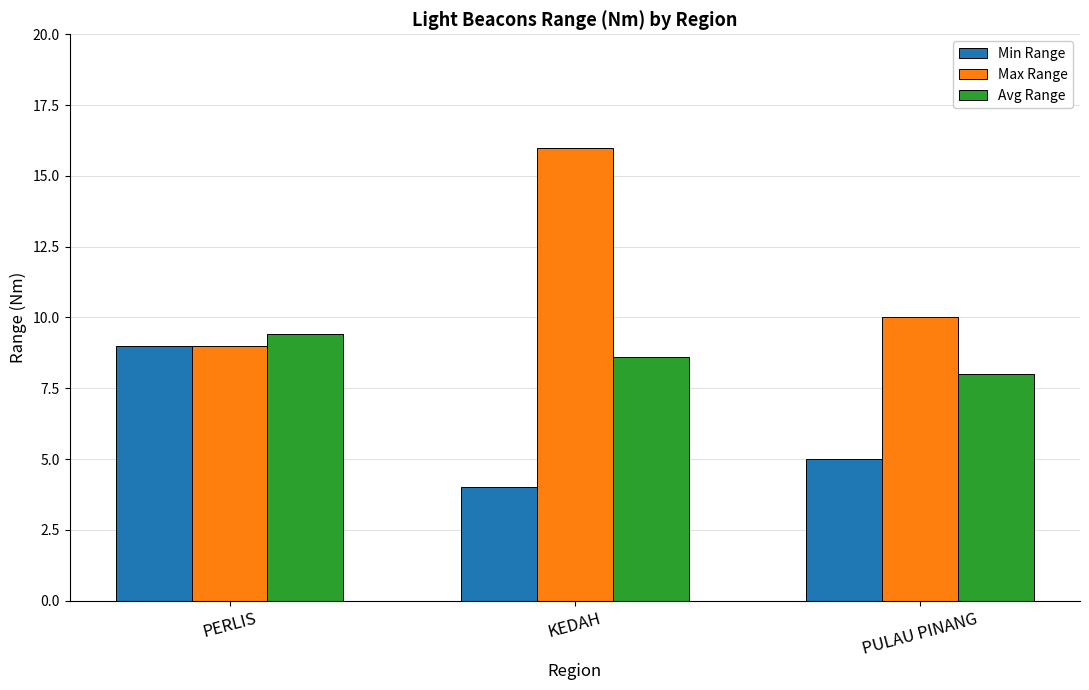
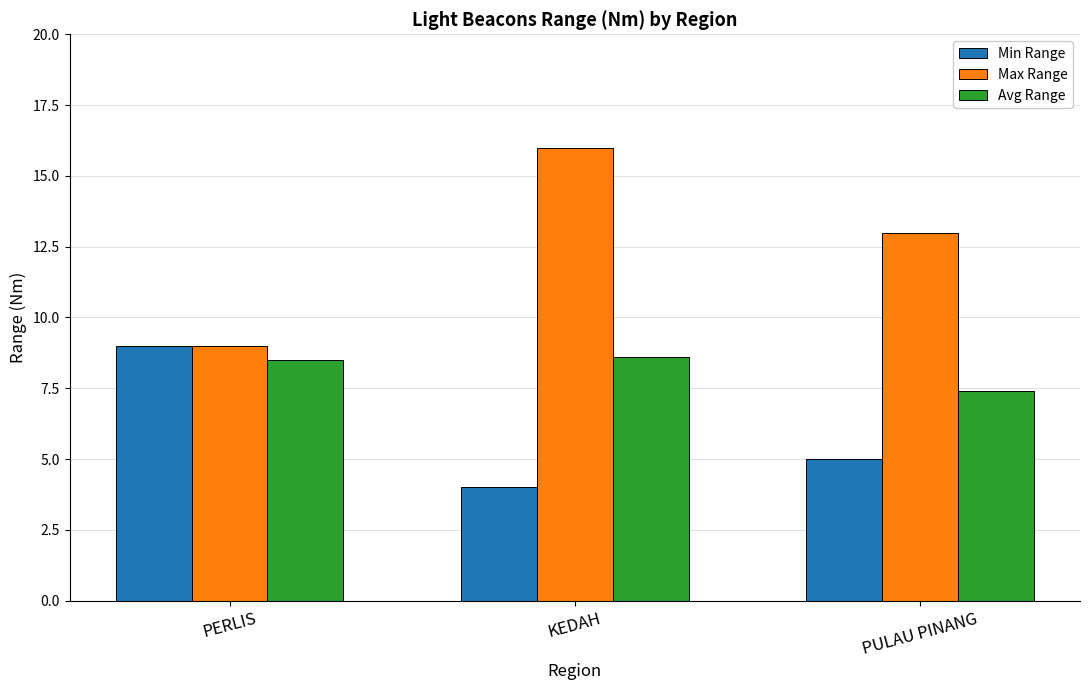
  {
    "Min Range": {
      "PERLIS": 9.0,
      "KEDAH": 4.0,
      "PULAU PINANG": 5.0
    },
    "Max Range": {
      "PERLIS": 9,
      "KEDAH": 16,
-     "PULAU PINANG": 10
+     "PULAU PINANG": 13
    },
    "Avg Range": {
-     "PERLIS": 9.4,
+     "PERLIS": 8.5,
      "KEDAH": 8.6,
-     "PULAU PINANG": 8.0
+     "PULAU PINANG": 7.4
    }
  }
